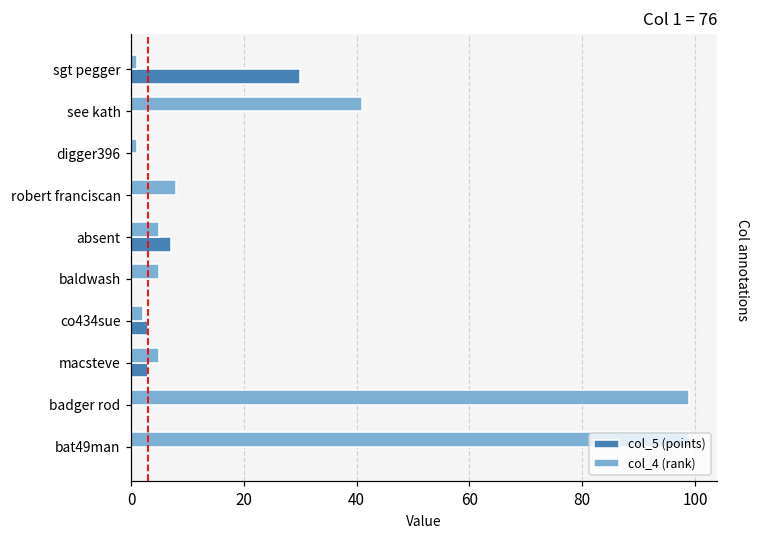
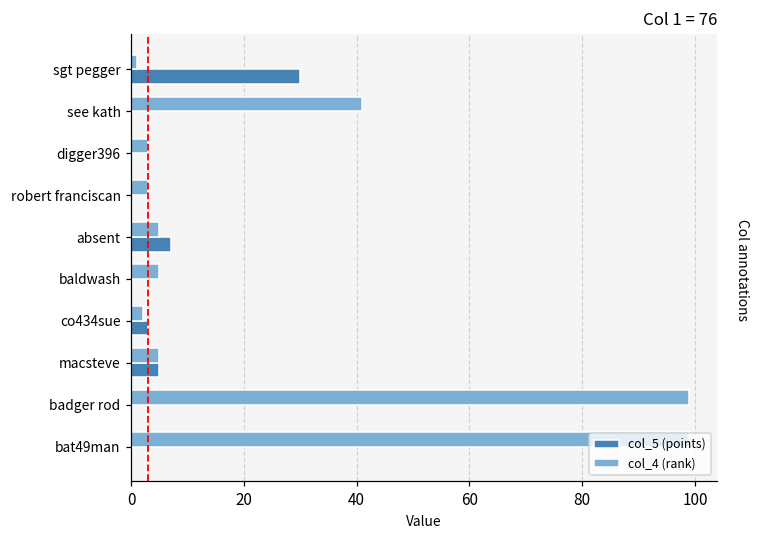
  {
    "col_5 (points)": {
      "sgt pegger": 30,
      "see kath": 0,
      "digger396": 0,
      "robert franciscan": 0,
      "absent": 7,
      "baldwash": 0,
      "co434sue": 3,
-     "macsteve": 3,
+     "macsteve": 5,
      "badger rod": 0,
      "bat49man": 0
    },
    "col_4 (rank)": {
      "sgt pegger": 1,
      "see kath": 41,
-     "digger396": 1,
-     "robert franciscan": 8,
+     "digger396": 3,
+     "robert franciscan": 3,
      "absent": 5,
      "baldwash": 5,
      "co434sue": 2,
      "macsteve": 5,
      "badger rod": 99
    }
  }
